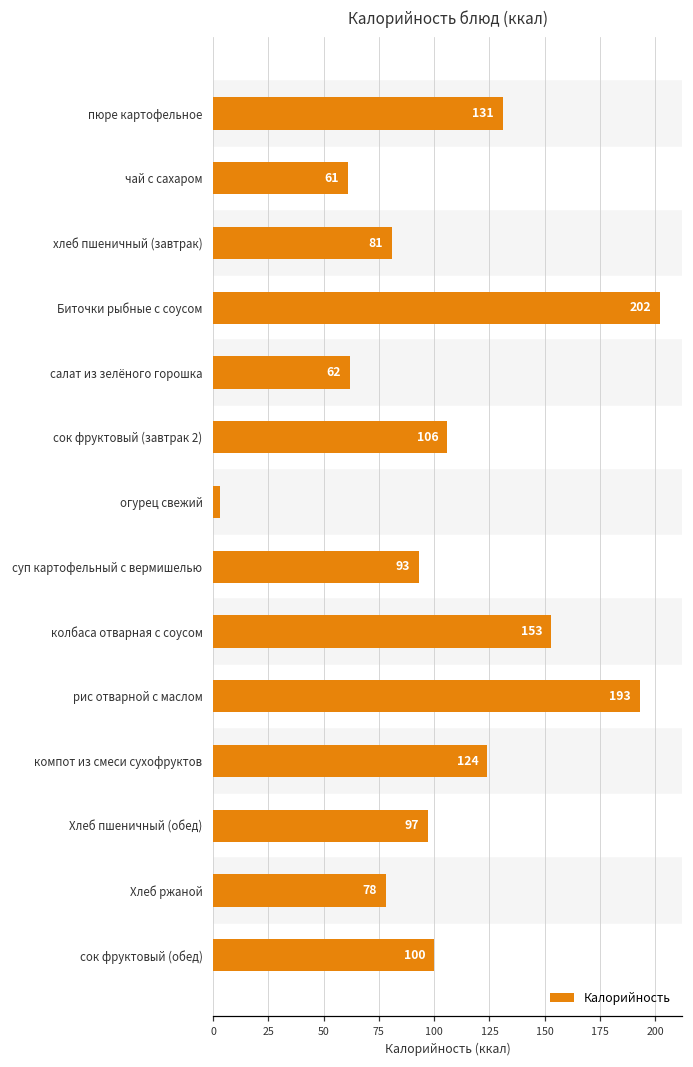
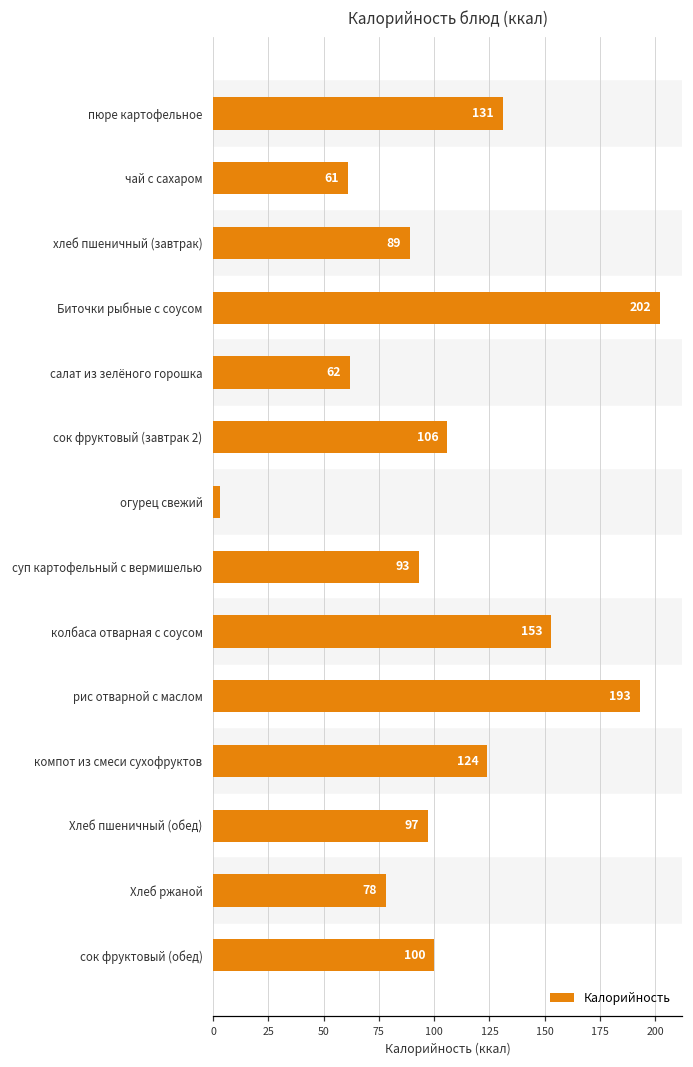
  {
    "пюре картофельное": 131,
    "чай с сахаром": 61,
-   "хлеб пшеничный (завтрак)": 81,
+   "хлеб пшеничный (завтрак)": 89,
    "Биточки рыбные с соусом": 202,
    "салат из зелёного горошка": 62,
    "сок фруктовый (завтрак 2)": 106,
    "суп картофельный с вермишелью": 93,
    "колбаса отварная с соусом": 153,
    "рис отварной с маслом": 193,
    "компот из смеси сухофруктов": 124,
    "Хлеб пшеничный (обед)": 97,
    "Хлеб ржаной": 78,
    "сок фруктовый (обед)": 100
  }
